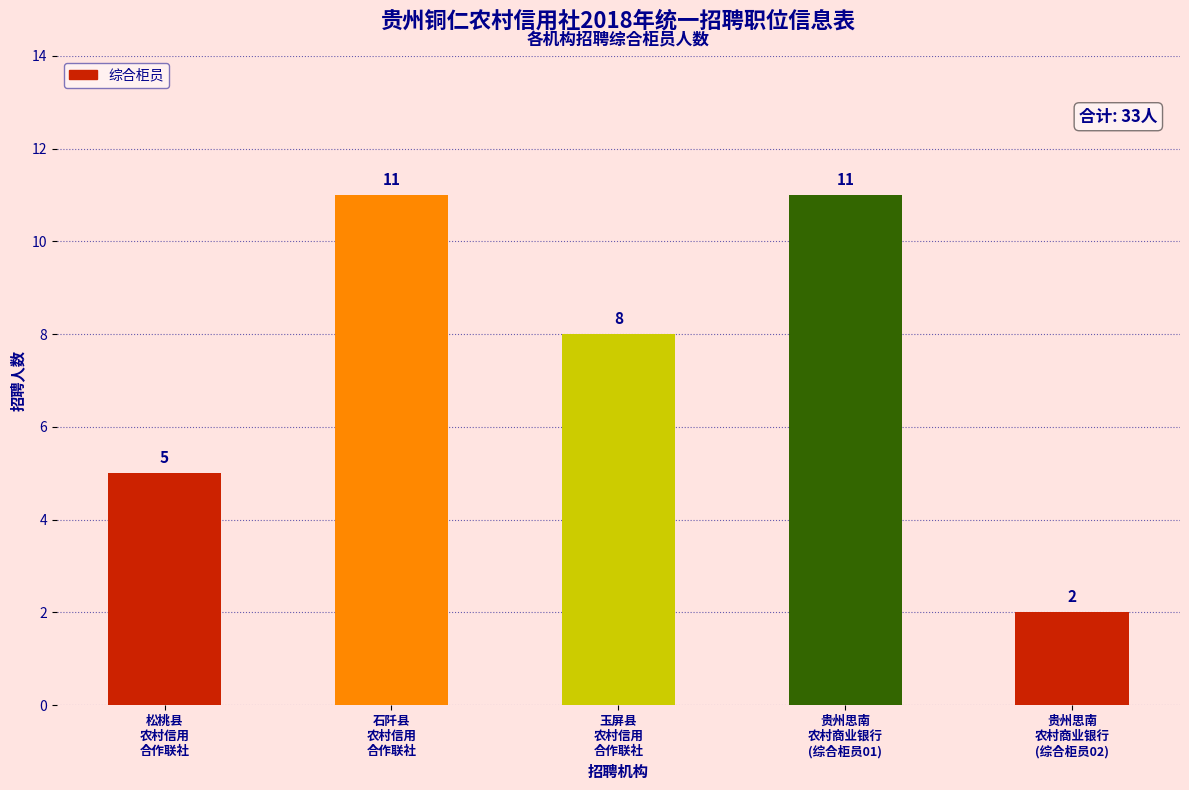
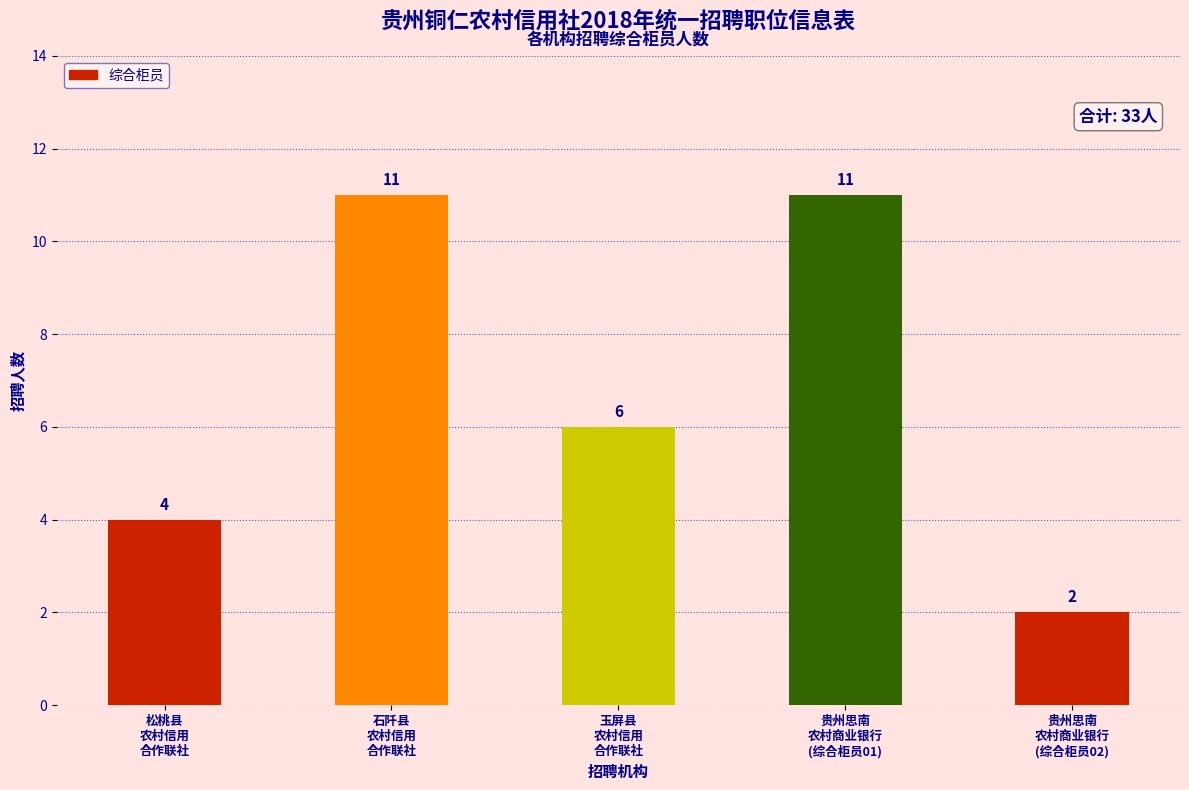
  {
-   "松桃县 农村信用 合作联社": 5,
+   "松桃县 农村信用 合作联社": 4,
    "石阡县 农村信用 合作联社": 11,
-   "玉屏县 农村信用 合作联社": 8,
+   "玉屏县 农村信用 合作联社": 6,
    "贵州思南 农村商业银行 (综合柜员01)": 11,
    "贵州思南 农村商业银行 (综合柜员02)": 2
  }
